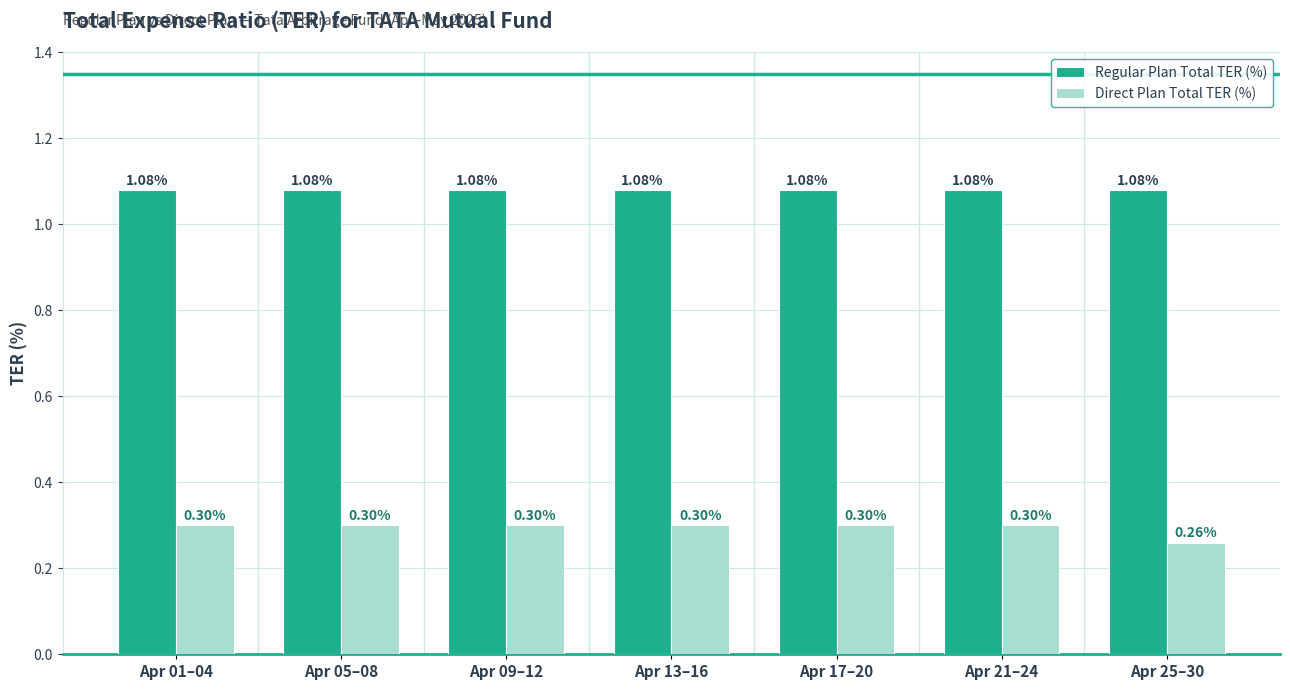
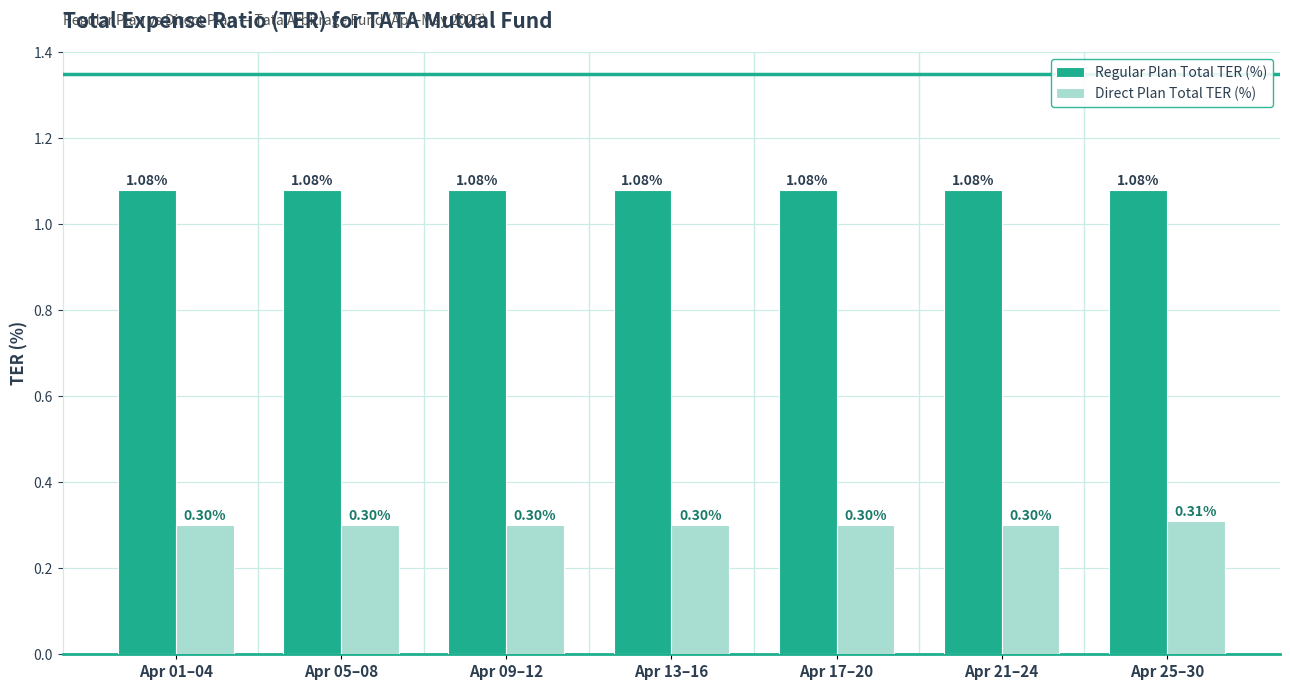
  {
    "Regular Plan Total TER (%)": {
      "Apr 01–04": "1.08%",
      "Apr 05–08": "1.08%",
      "Apr 09–12": "1.08%",
      "Apr 13–16": "1.08%",
      "Apr 17–20": "1.08%",
      "Apr 21–24": "1.08%",
      "Apr 25–30": "1.08%"
    },
    "Direct Plan Total TER (%)": {
      "Apr 01–04": "0.30%",
      "Apr 05–08": "0.30%",
      "Apr 09–12": "0.30%",
      "Apr 13–16": "0.30%",
      "Apr 17–20": "0.30%",
      "Apr 21–24": "0.30%",
-     "Apr 25–30": "0.26%"
+     "Apr 25–30": "0.31%"
    }
  }
